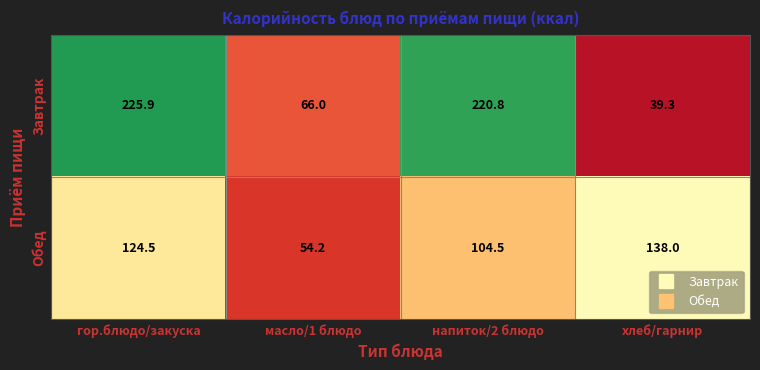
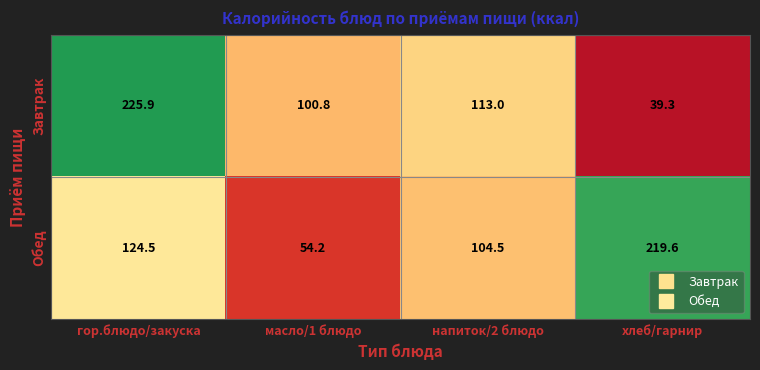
  {
    "Завтрак": {
      "гор.блюдо/закуска": 225.9,
-     "масло/1 блюдо": 66.0,
-     "напиток/2 блюдо": 220.8,
+     "масло/1 блюдо": 100.8,
+     "напиток/2 блюдо": 113.0,
      "хлеб/гарнир": 39.3
    },
    "Обед": {
      "гор.блюдо/закуска": 124.5,
      "масло/1 блюдо": 54.2,
      "напиток/2 блюдо": 104.5,
-     "хлеб/гарнир": 138.0
+     "хлеб/гарнир": 219.6
    }
  }
